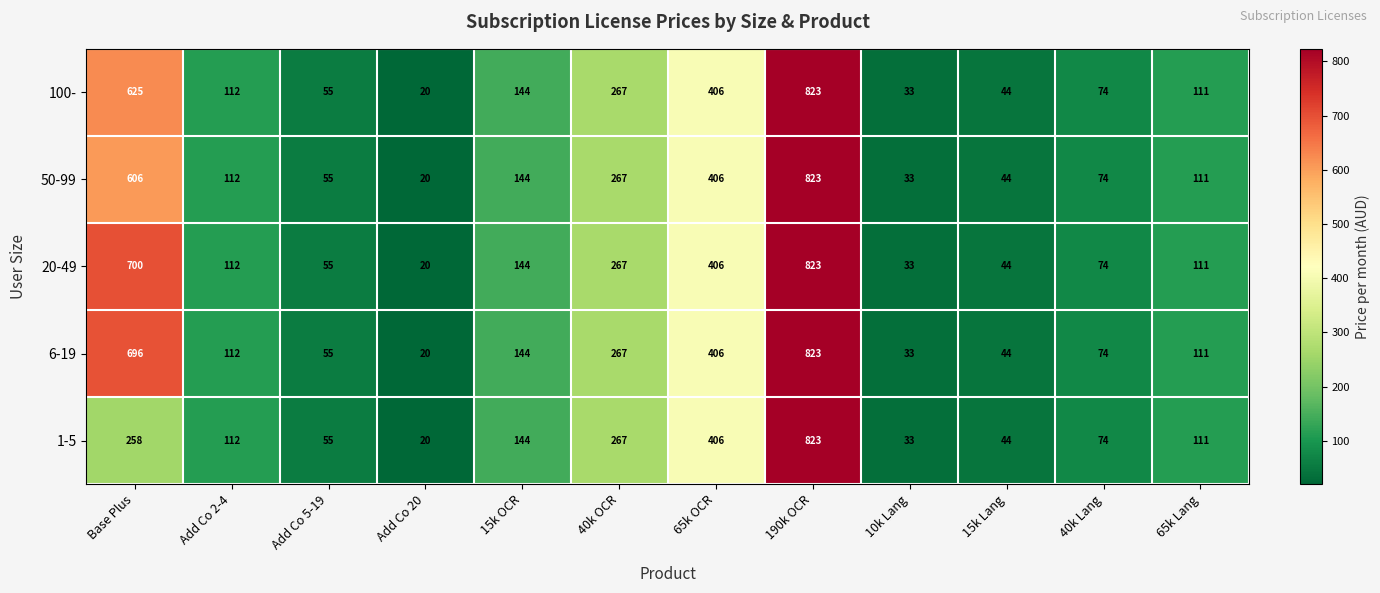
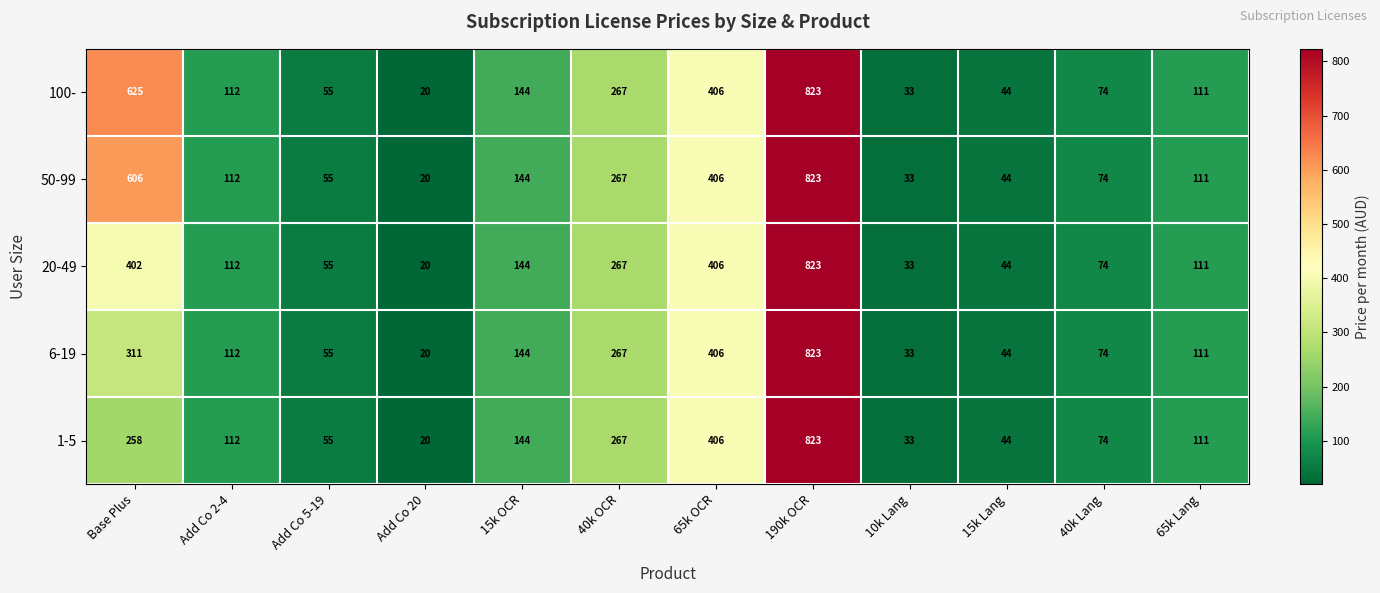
  {
    "100-": {
      "Base Plus": 625,
      "Add Co 2-4": 112,
      "Add Co 5-19": 55,
      "Add Co 20": 20,
      "15k OCR": 144,
      "40k OCR": 267,
      "65k OCR": 406,
      "190k OCR": 823,
      "10k Lang": 33,
      "15k Lang": 44,
      "40k Lang": 74,
      "65k Lang": 111
    },
    "50-99": {
      "Base Plus": 606,
      "Add Co 2-4": 112,
      "Add Co 5-19": 55,
      "Add Co 20": 20,
      "15k OCR": 144,
      "40k OCR": 267,
      "65k OCR": 406,
      "190k OCR": 823,
      "10k Lang": 33,
      "15k Lang": 44,
      "40k Lang": 74,
      "65k Lang": 111
    },
    "20-49": {
-     "Base Plus": 700,
+     "Base Plus": 402,
      "Add Co 2-4": 112,
      "Add Co 5-19": 55,
      "Add Co 20": 20,
      "15k OCR": 144,
      "40k OCR": 267,
      "65k OCR": 406,
      "190k OCR": 823,
      "10k Lang": 33,
      "15k Lang": 44,
      "40k Lang": 74,
      "65k Lang": 111
    },
    "6-19": {
-     "Base Plus": 696,
+     "Base Plus": 311,
      "Add Co 2-4": 112,
      "Add Co 5-19": 55,
      "Add Co 20": 20,
      "15k OCR": 144,
      "40k OCR": 267,
      "65k OCR": 406,
      "190k OCR": 823,
      "10k Lang": 33,
      "15k Lang": 44,
      "40k Lang": 74,
      "65k Lang": 111
    },
    "1-5": {
      "Base Plus": 258,
      "Add Co 2-4": 112,
      "Add Co 5-19": 55,
      "Add Co 20": 20,
      "15k OCR": 144,
      "40k OCR": 267,
      "65k OCR": 406,
      "190k OCR": 823,
      "10k Lang": 33,
      "15k Lang": 44,
      "40k Lang": 74,
      "65k Lang": 111
    }
  }
